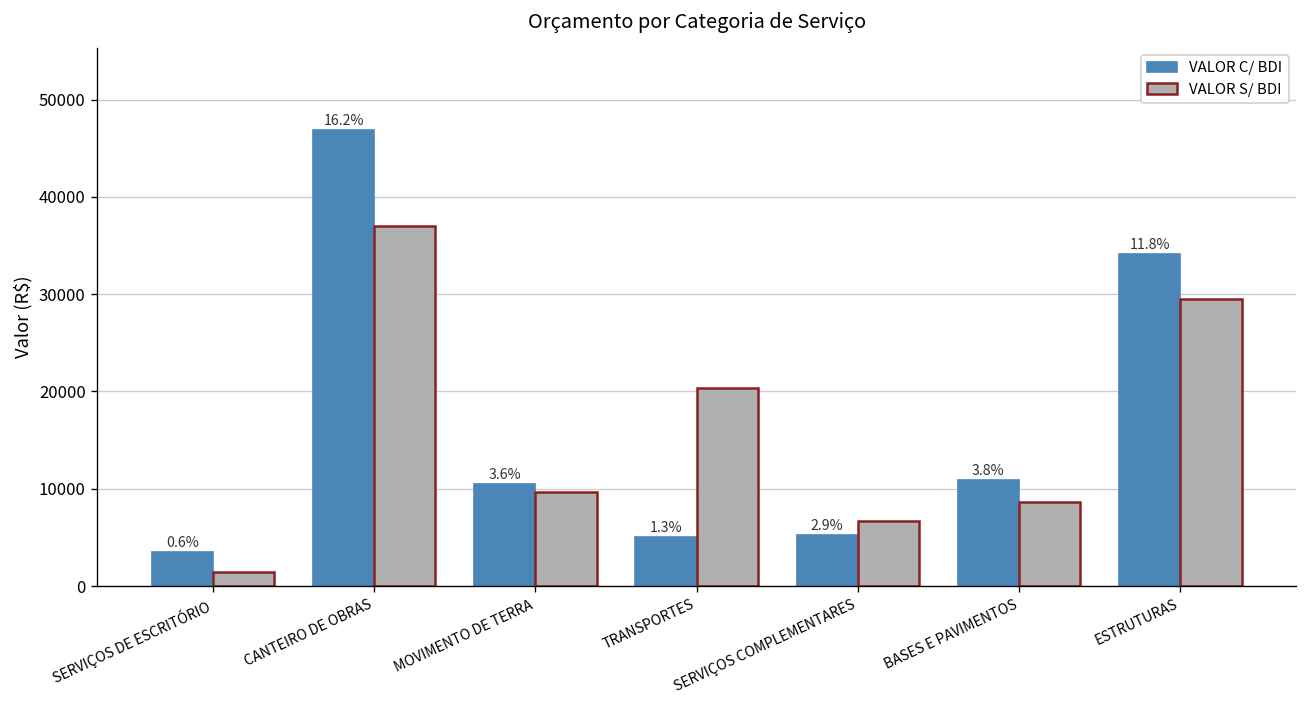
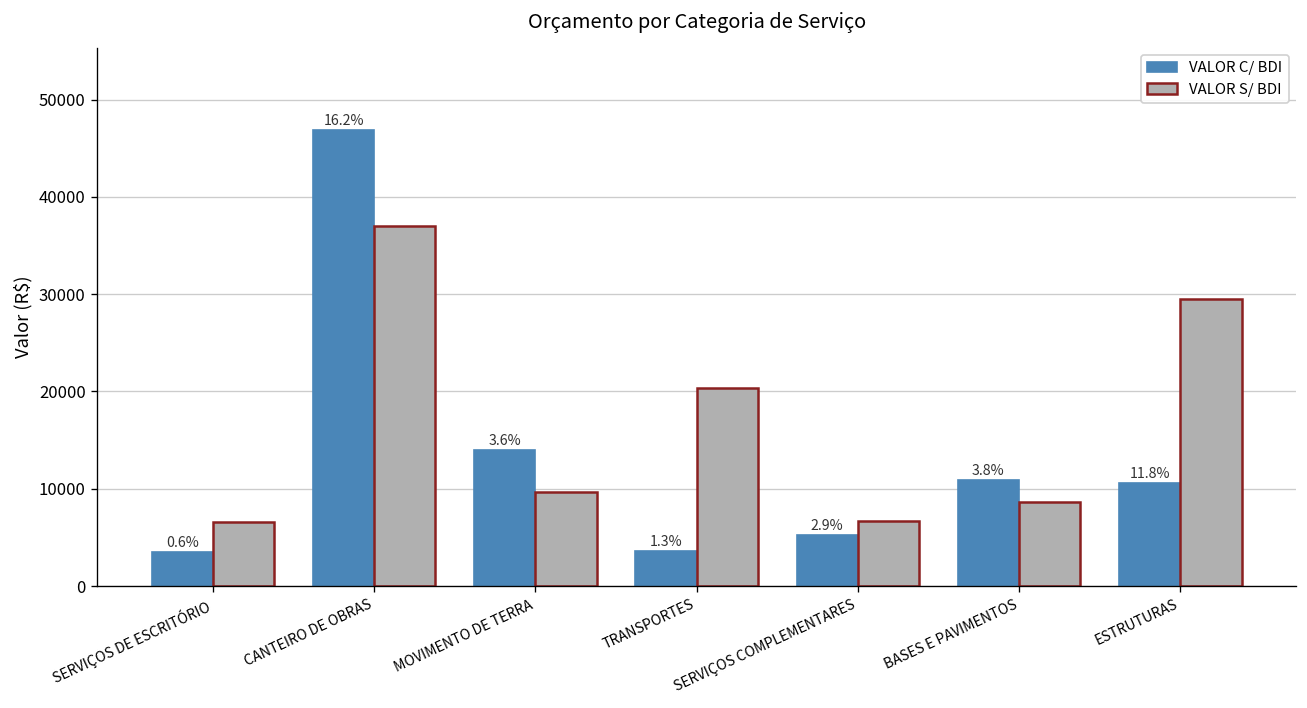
  {
    "VALOR C/ BDI": {
-     "MOVIMENTO DE TERRA": 11000,
-     "TRANSPORTES": 5000,
-     "ESTRUTURAS": 34000
+     "MOVIMENTO DE TERRA": 14000,
+     "TRANSPORTES": 4000,
+     "ESTRUTURAS": 11000
    },
    "VALOR S/ BDI": {
-     "SERVIÇOS DE ESCRITÓRIO": 1000,
+     "SERVIÇOS DE ESCRITÓRIO": 7000,
      "CANTEIRO DE OBRAS": 37000,
      "MOVIMENTO DE TERRA": 10000,
      "TRANSPORTES": 20000,
      "SERVIÇOS COMPLEMENTARES": 7000,
      "BASES E PAVIMENTOS": 9000,
      "ESTRUTURAS": 30000
    }
  }
